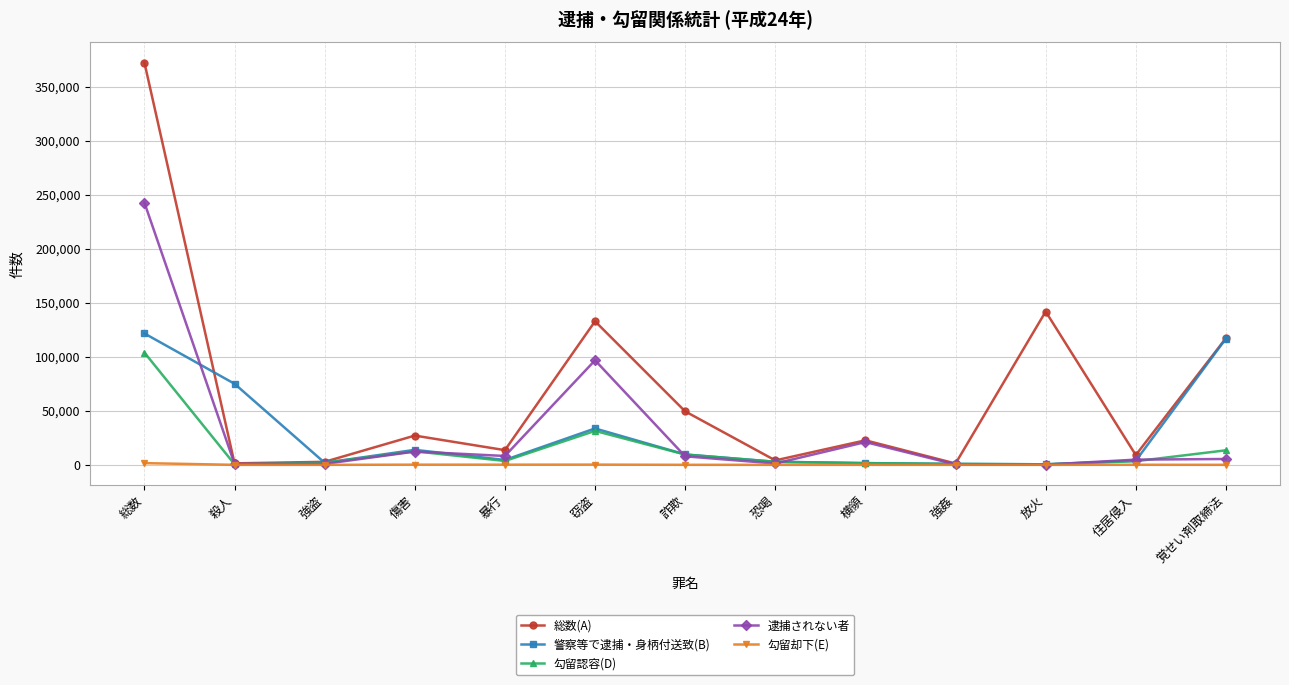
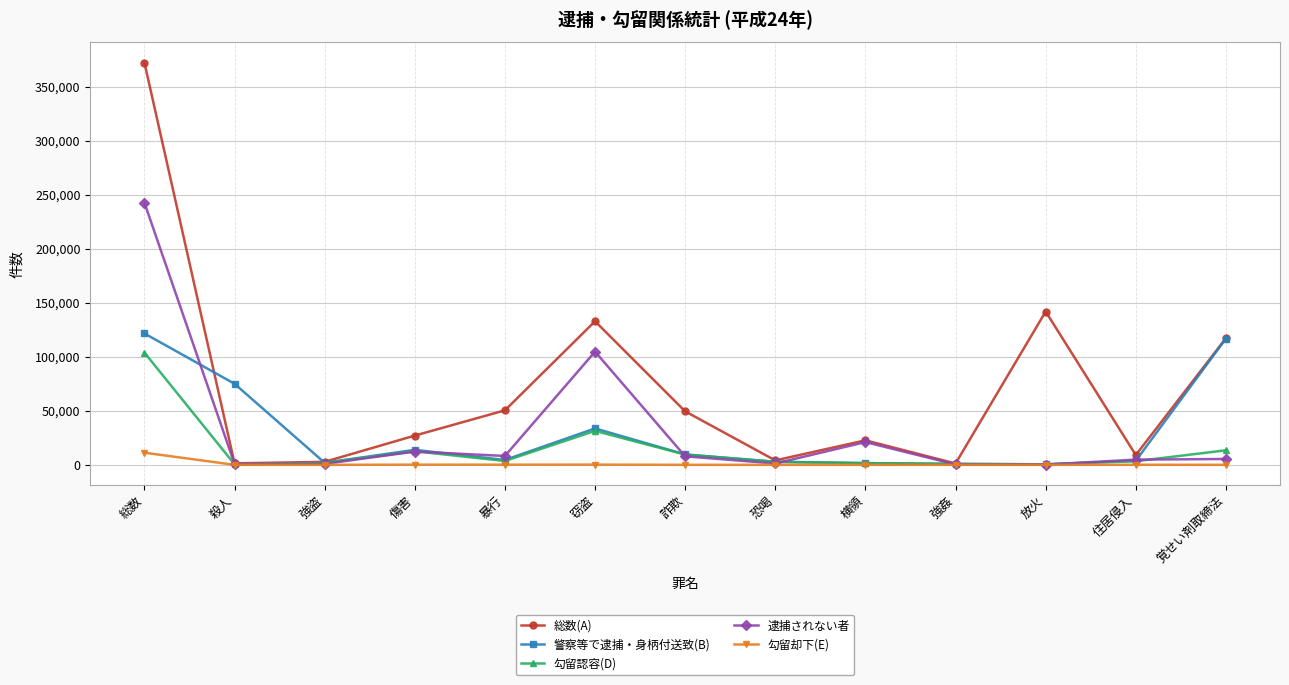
  {
    "総数(A)": {
      "総数": "372,000",
      "傷害": "27,000",
-     "暴行": "14,000",
+     "暴行": "50,000",
      "窃盗": "133,000",
      "詐欺": "49,000",
      "放火": "142,000",
      "住居侵入": "9,000"
    },
    "警察等で逮捕・身柄付送致(B)": {
      "総数": "122,000",
      "殺人": "75,000"
    },
    "勾留認容(D)": {
      "総数": "104,000",
      "覚せい剤取締法": "13,000"
    },
    "逮捕されない者": {
      "総数": "243,000",
      "暴行": "8,000",
-     "窃盗": "97,000",
+     "窃盗": "105,000",
      "覚せい剤取締法": "5,000"
    },
    "勾留却下(E)": {
-     "総数": "2,000",
+     "総数": "11,000",
      "傷害": "0",
      "暴行": "0",
      "窃盗": "0",
      "詐欺": "0",
      "住居侵入": "0",
      "覚せい剤取締法": "0"
    }
  }
